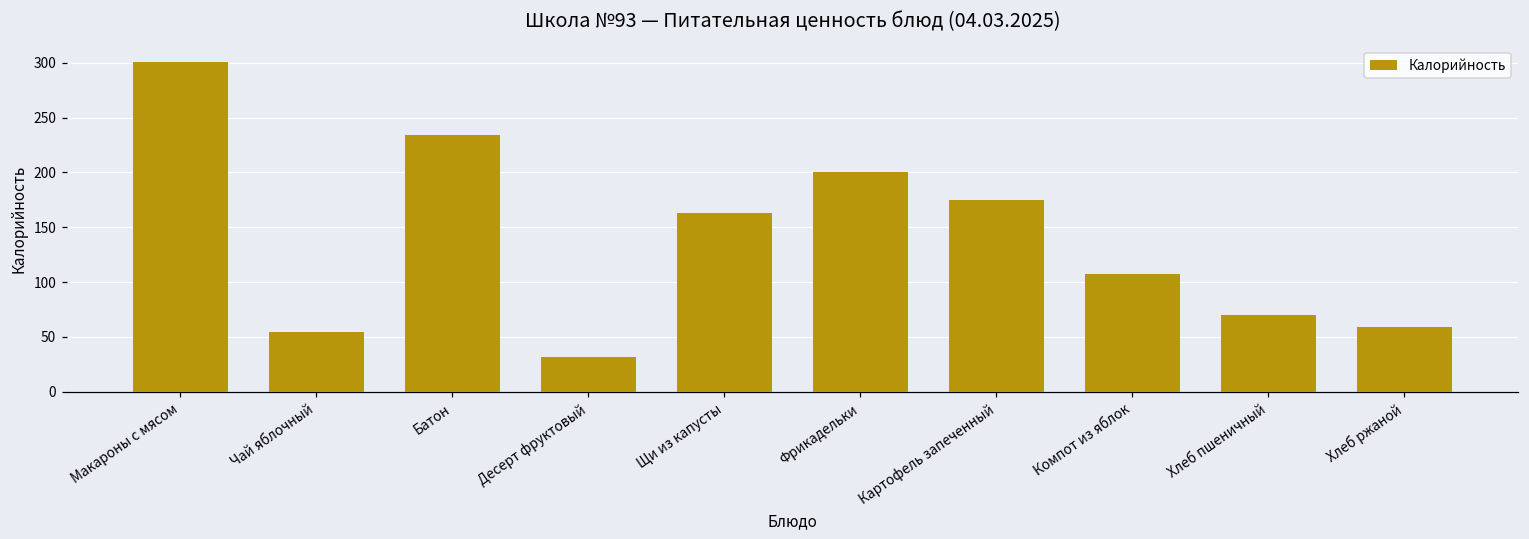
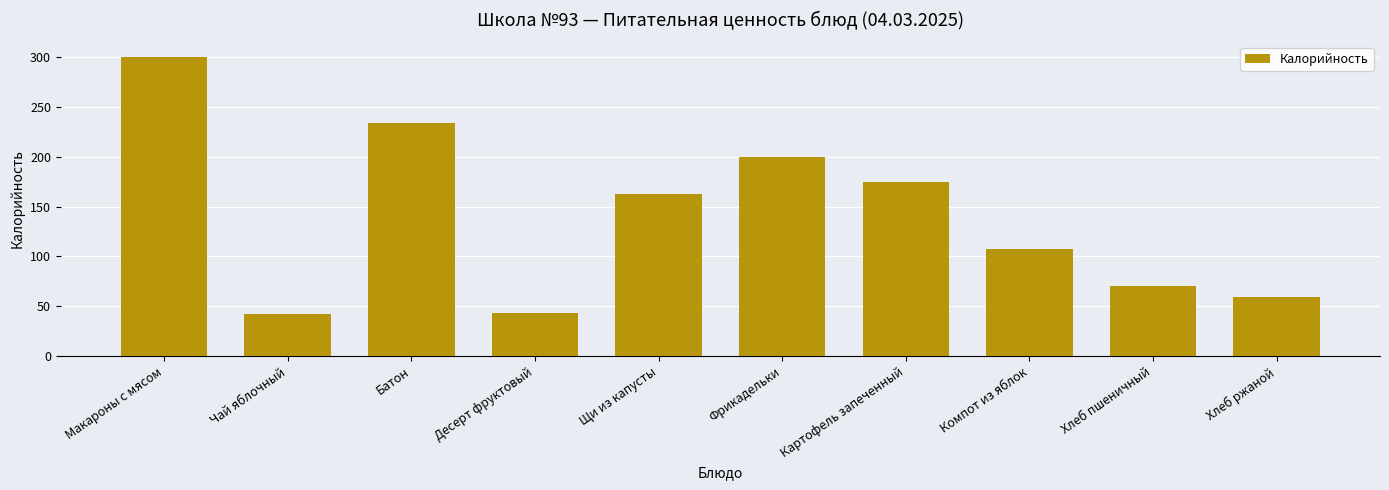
  {
    "Макароны с мясом": 300,
-   "Чай яблочный": 50,
+   "Чай яблочный": 40,
    "Батон": 230,
-   "Десерт фруктовый": 30,
+   "Десерт фруктовый": 40,
    "Щи из капусты": 160,
    "Фрикадельки": 200,
    "Картофель запеченный": 170,
    "Компот из яблок": 110,
    "Хлеб пшеничный": 70,
    "Хлеб ржаной": 60
  }
